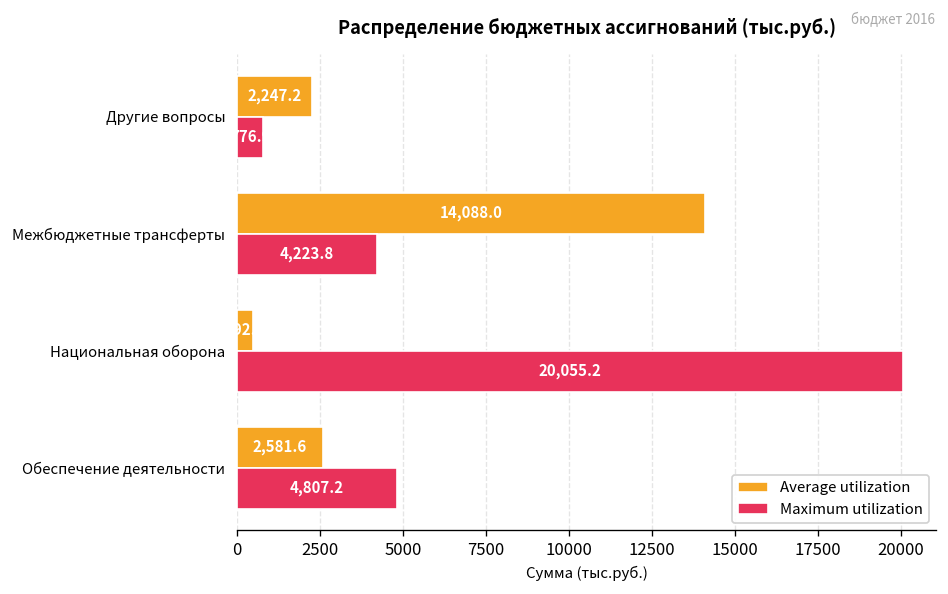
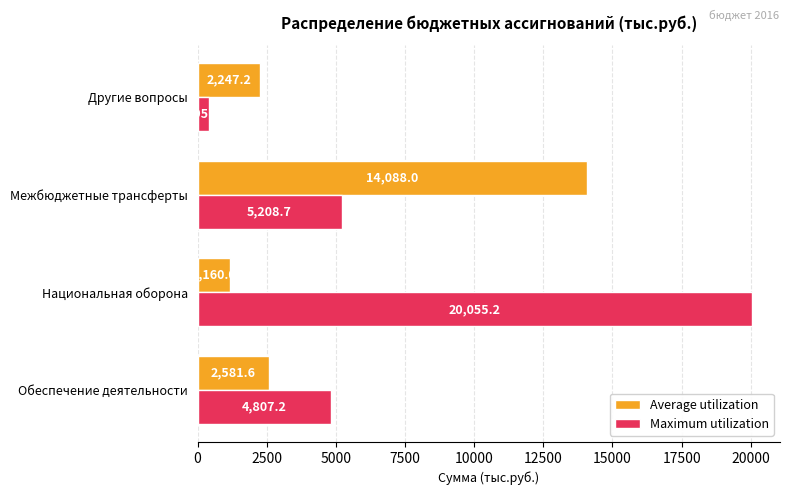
  {
    "Average utilization": {
-     "Национальная оборона": "500"
+     "Национальная оборона": "1200"
    },
    "Maximum utilization": {
-     "Другие вопросы": "800",
-     "Межбюджетные трансферты": "4,223.8",
+     "Другие вопросы": "400",
+     "Межбюджетные трансферты": "5,208.7",
      "Национальная оборона": "20,055.2",
      "Обеспечение деятельности": "4,807.2"
    }
  }
